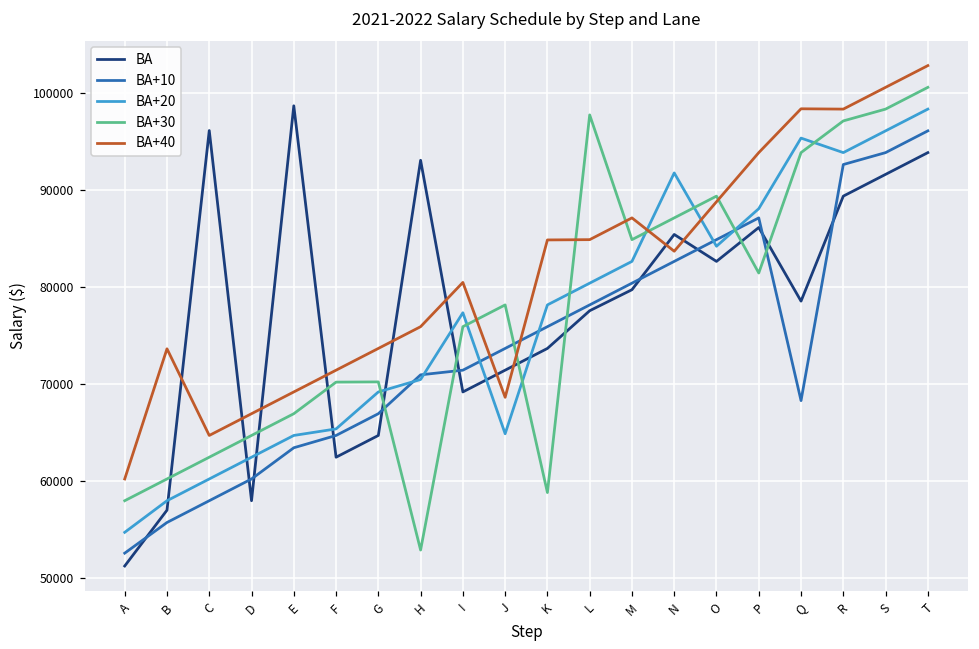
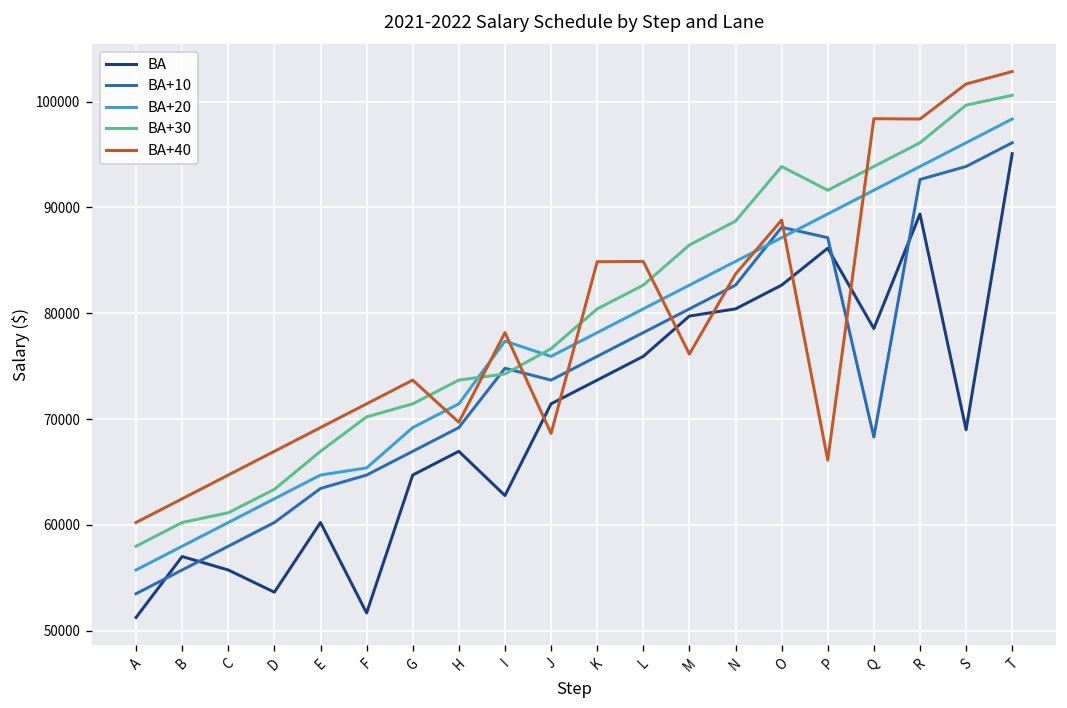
  {
    "BA": {
      "A": 51000,
      "B": 57000,
-     "C": 96000,
-     "D": 58000,
-     "E": 99000,
-     "F": 62000,
+     "C": 56000,
+     "D": 54000,
+     "E": 60000,
+     "F": 52000,
      "G": 65000,
-     "H": 93000,
-     "I": 69000,
+     "H": 67000,
+     "I": 63000,
      "J": 71000,
      "K": 74000,
-     "L": 78000,
+     "L": 76000,
      "M": 80000,
-     "N": 85000,
+     "N": 80000,
      "O": 83000,
      "P": 86000,
      "Q": 79000,
      "R": 89000,
-     "S": 92000,
-     "T": 94000
+     "S": 69000,
+     "T": 95000
    },
    "BA+10": {
-     "A": 53000,
+     "A": 54000,
      "B": 56000,
      "C": 58000,
      "D": 60000,
      "E": 63000,
      "F": 65000,
      "G": 67000,
-     "H": 71000,
-     "I": 71000,
+     "H": 69000,
+     "I": 75000,
      "J": 74000,
      "K": 76000,
      "L": 78000,
      "M": 80000,
      "N": 83000,
-     "O": 85000,
+     "O": 88000,
      "P": 87000,
      "Q": 68000,
      "R": 93000,
      "S": 94000,
      "T": 96000
    },
    "BA+20": {
-     "A": 55000,
+     "A": 56000,
      "B": 58000,
      "C": 60000,
      "D": 62000,
      "E": 65000,
      "F": 65000,
      "G": 69000,
-     "H": 70000,
+     "H": 71000,
      "I": 77000,
-     "J": 65000,
+     "J": 76000,
      "K": 78000,
      "L": 80000,
      "M": 83000,
-     "N": 92000,
-     "O": 84000,
-     "P": 88000,
-     "Q": 95000,
+     "N": 85000,
+     "O": 87000,
+     "P": 89000,
+     "Q": 92000,
      "R": 94000,
      "S": 96000,
      "T": 98000
    },
    "BA+30": {
      "A": 58000,
      "B": 60000,
-     "C": 62000,
-     "D": 65000,
+     "C": 61000,
+     "D": 63000,
      "E": 67000,
      "F": 70000,
-     "G": 70000,
-     "H": 53000,
-     "I": 76000,
-     "J": 78000,
-     "K": 59000,
-     "L": 98000,
-     "M": 85000,
-     "N": 87000,
-     "O": 89000,
-     "P": 81000,
+     "G": 71000,
+     "H": 74000,
+     "I": 74000,
+     "J": 77000,
+     "K": 80000,
+     "L": 83000,
+     "M": 86000,
+     "N": 89000,
+     "O": 94000,
+     "P": 92000,
      "Q": 94000,
-     "R": 97000,
-     "S": 98000,
+     "R": 96000,
+     "S": 100000,
      "T": 101000
    },
    "BA+40": {
      "A": 60000,
-     "B": 74000,
+     "B": 62000,
      "C": 65000,
      "D": 67000,
      "E": 69000,
      "F": 71000,
      "G": 74000,
-     "H": 76000,
-     "I": 80000,
+     "H": 70000,
+     "I": 78000,
      "J": 69000,
      "K": 85000,
      "L": 85000,
-     "M": 87000,
+     "M": 76000,
      "N": 84000,
      "O": 89000,
-     "P": 94000,
+     "P": 66000,
      "Q": 98000,
      "R": 98000,
-     "S": 101000,
+     "S": 102000,
      "T": 103000
    }
  }
